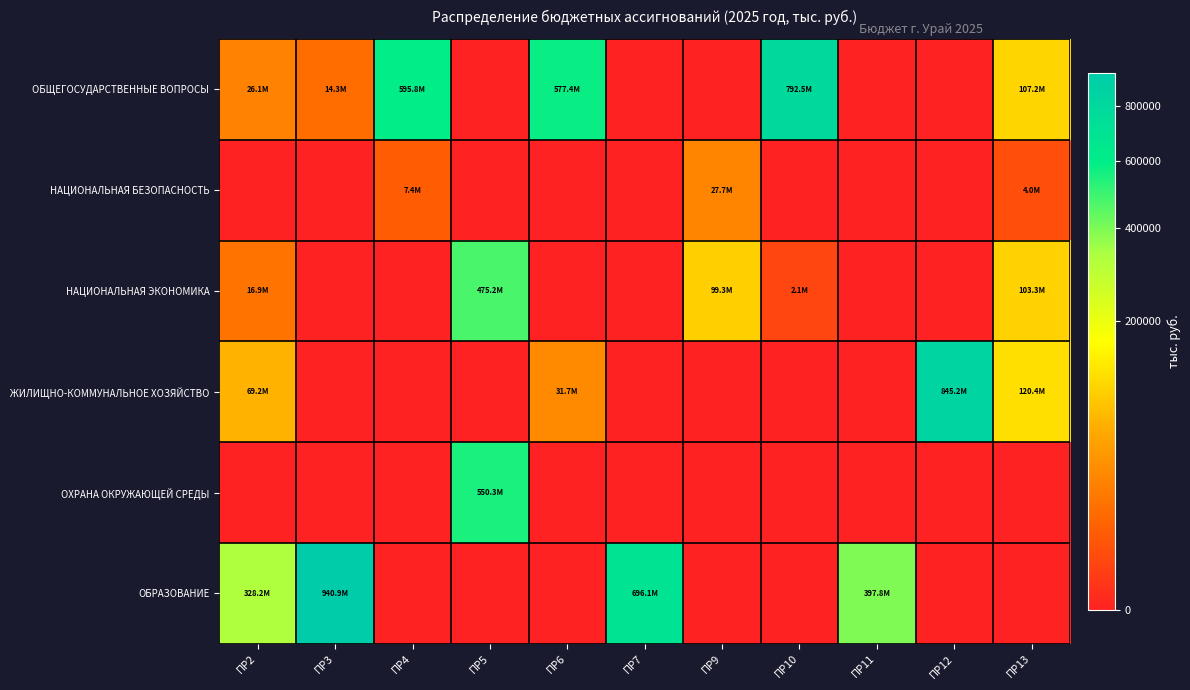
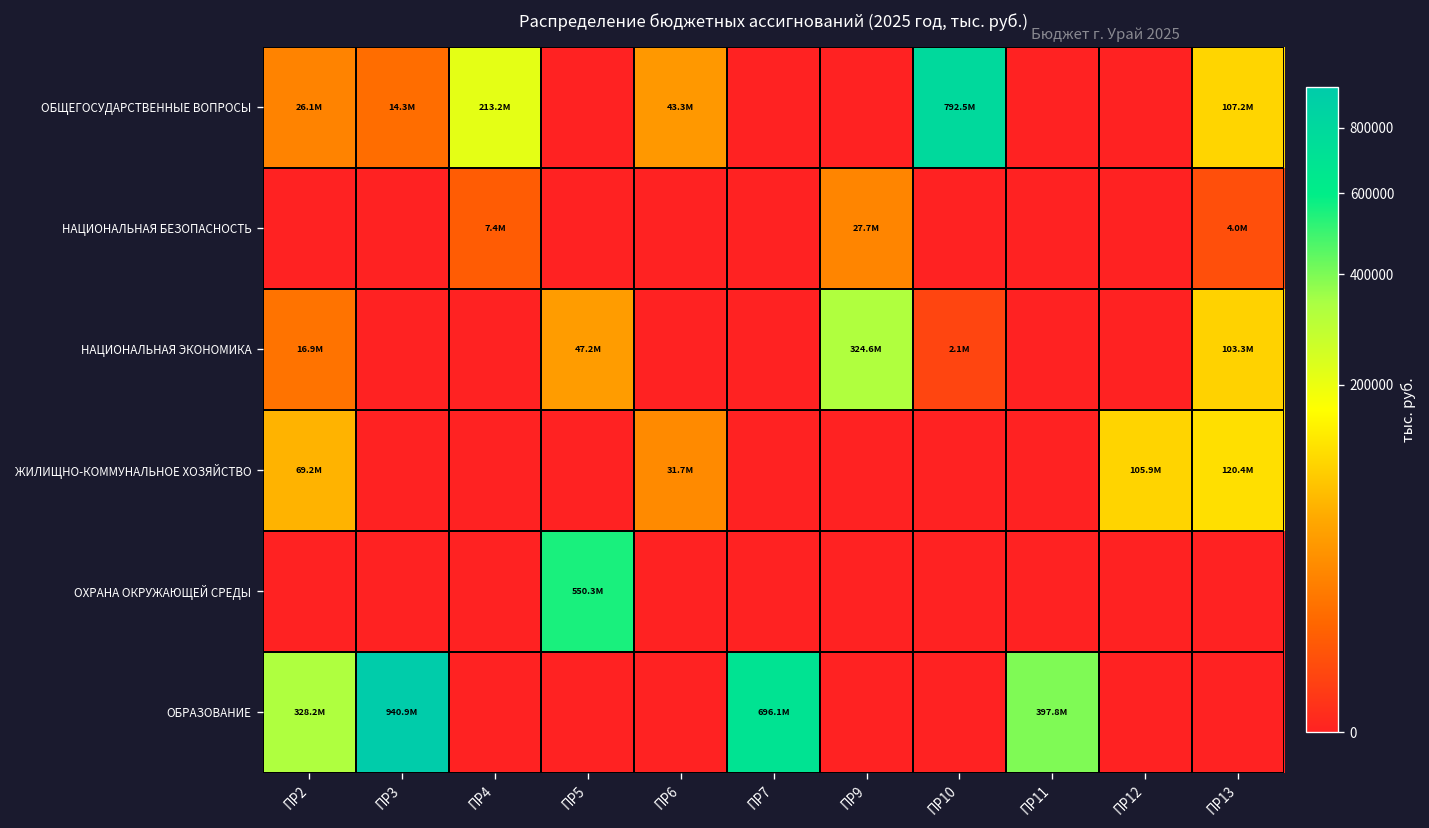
  {
    "ОБЩЕГОСУДАРСТВЕННЫЕ ВОПРОСЫ": {
      "ПР2": "26.1M",
      "ПР3": "14.3M",
-     "ПР4": "595.8M",
-     "ПР6": "577.4M",
+     "ПР4": "213.2M",
+     "ПР6": "43.3M",
      "ПР10": "792.5M",
      "ПР13": "107.2M"
    },
    "НАЦИОНАЛЬНАЯ БЕЗОПАСНОСТЬ": {
      "ПР4": "7.4M",
      "ПР9": "27.7M",
      "ПР13": "4.0M"
    },
    "НАЦИОНАЛЬНАЯ ЭКОНОМИКА": {
      "ПР2": "16.9M",
-     "ПР5": "475.2M",
-     "ПР9": "99.3M",
+     "ПР5": "47.2M",
+     "ПР9": "324.6M",
      "ПР10": "2.1M",
      "ПР13": "103.3M"
    },
    "ЖИЛИЩНО-КОММУНАЛЬНОЕ ХОЗЯЙСТВО": {
      "ПР2": "69.2M",
      "ПР6": "31.7M",
-     "ПР12": "845.2M",
+     "ПР12": "105.9M",
      "ПР13": "120.4M"
    },
    "ОХРАНА ОКРУЖАЮЩЕЙ СРЕДЫ": {
      "ПР5": "550.3M"
    },
    "ОБРАЗОВАНИЕ": {
      "ПР2": "328.2M",
      "ПР3": "940.9M",
      "ПР7": "696.1M",
      "ПР11": "397.8M"
    }
  }
